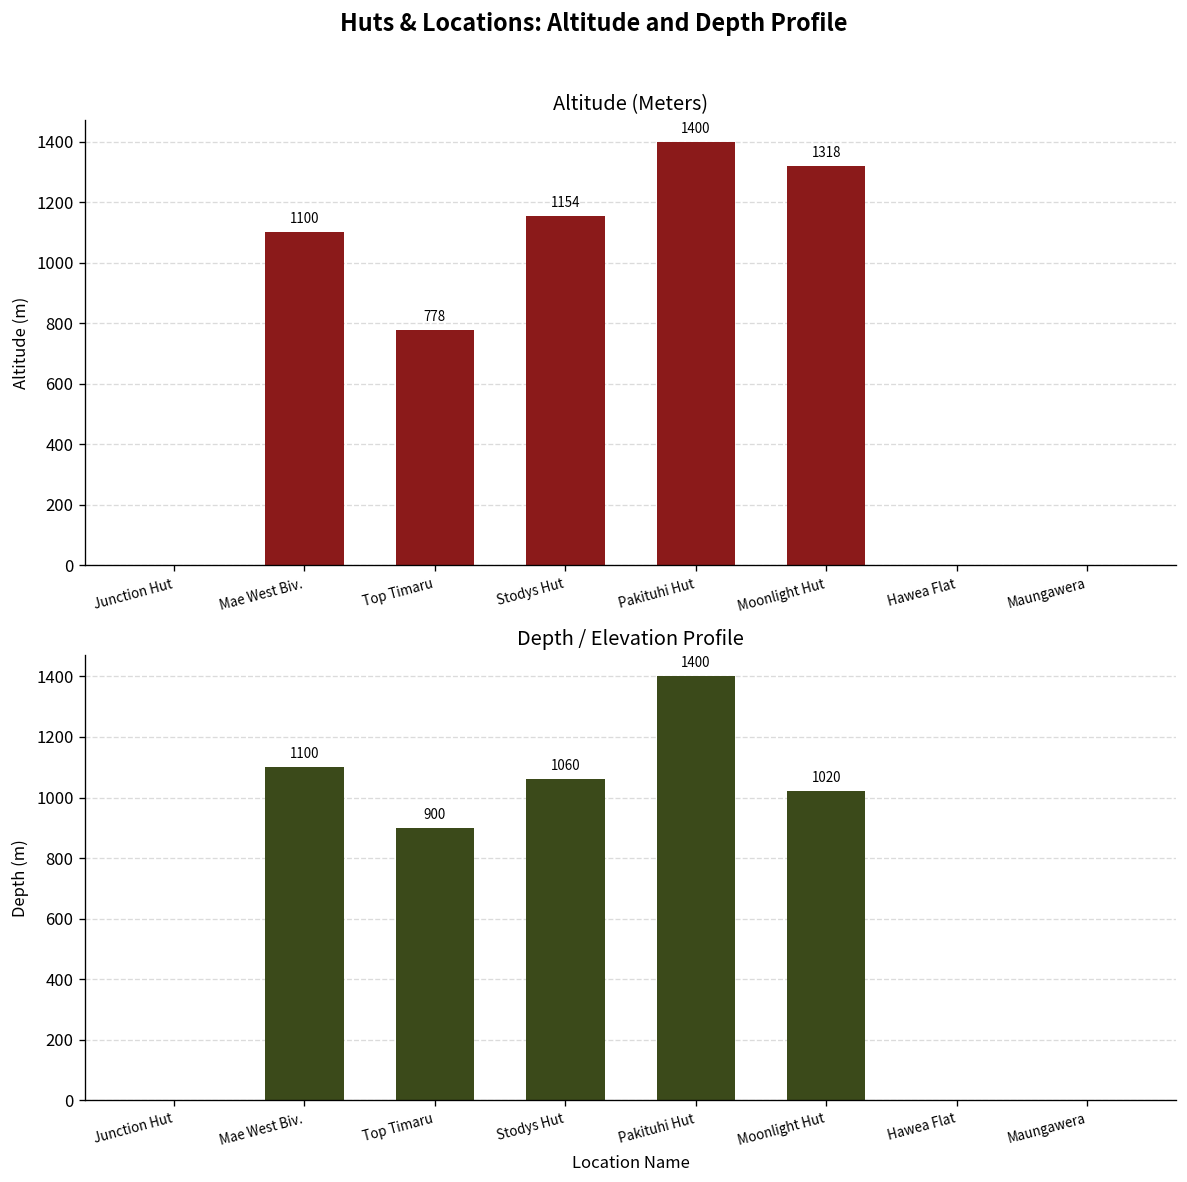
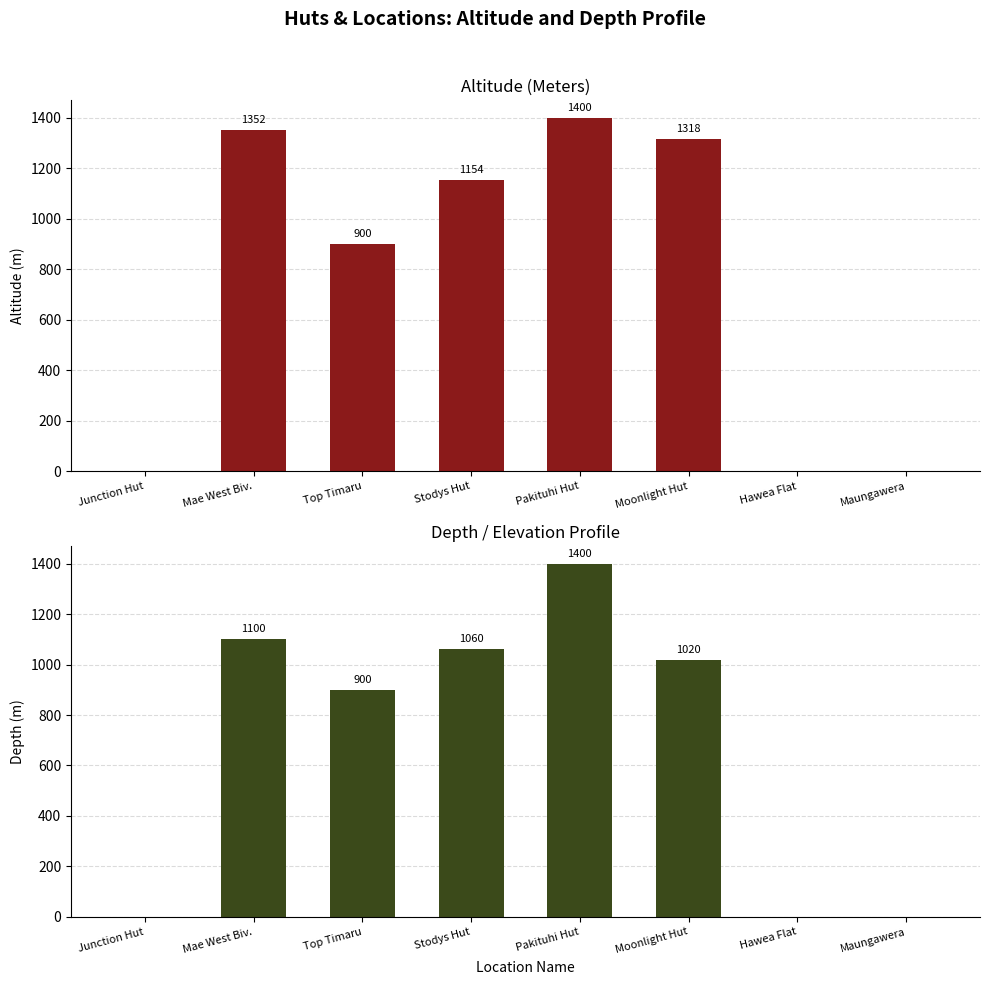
  {
    "Altitude (Meters)": {
-     "Mae West Biv.": 1100,
-     "Top Timaru": 778,
+     "Mae West Biv.": 1352,
+     "Top Timaru": 900,
      "Stodys Hut": 1154,
      "Pakituhi Hut": 1400,
      "Moonlight Hut": 1318
    },
    "Depth / Elevation Profile": {
      "Mae West Biv.": 1100,
      "Top Timaru": 900,
      "Stodys Hut": 1060,
      "Pakituhi Hut": 1400,
      "Moonlight Hut": 1020
    }
  }
